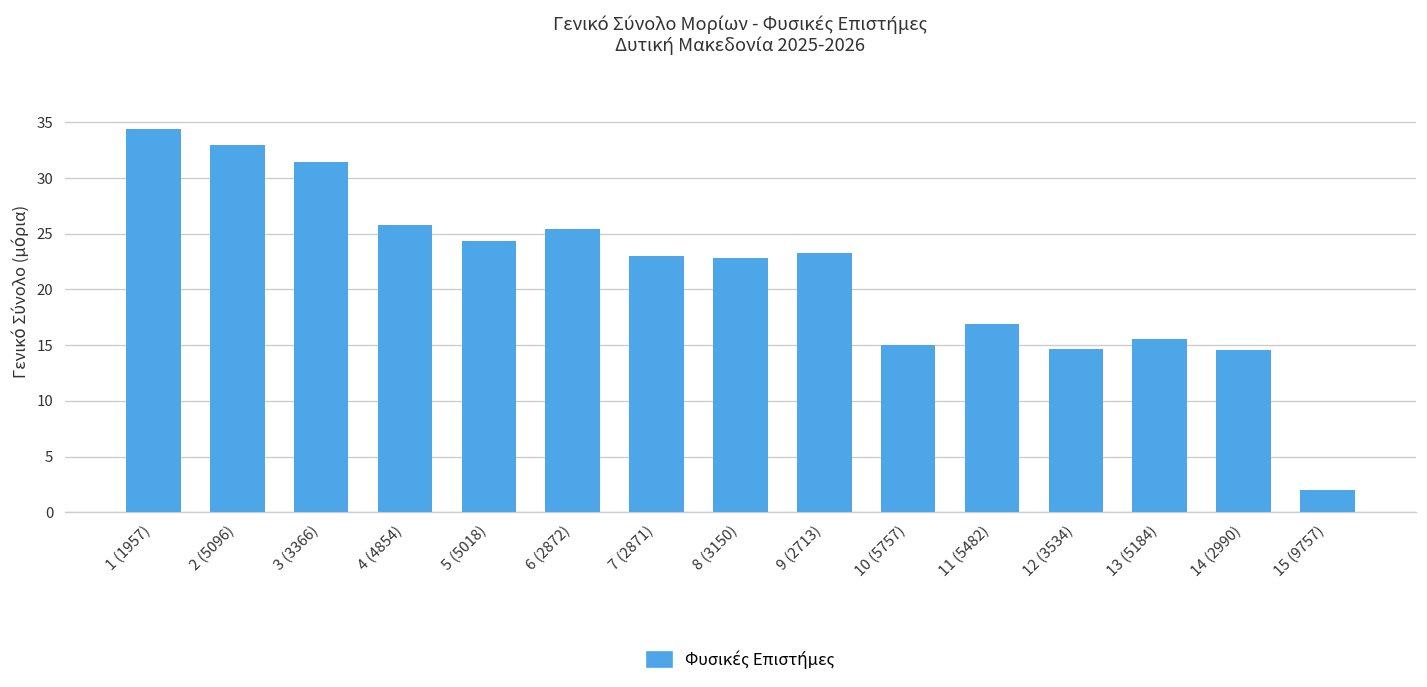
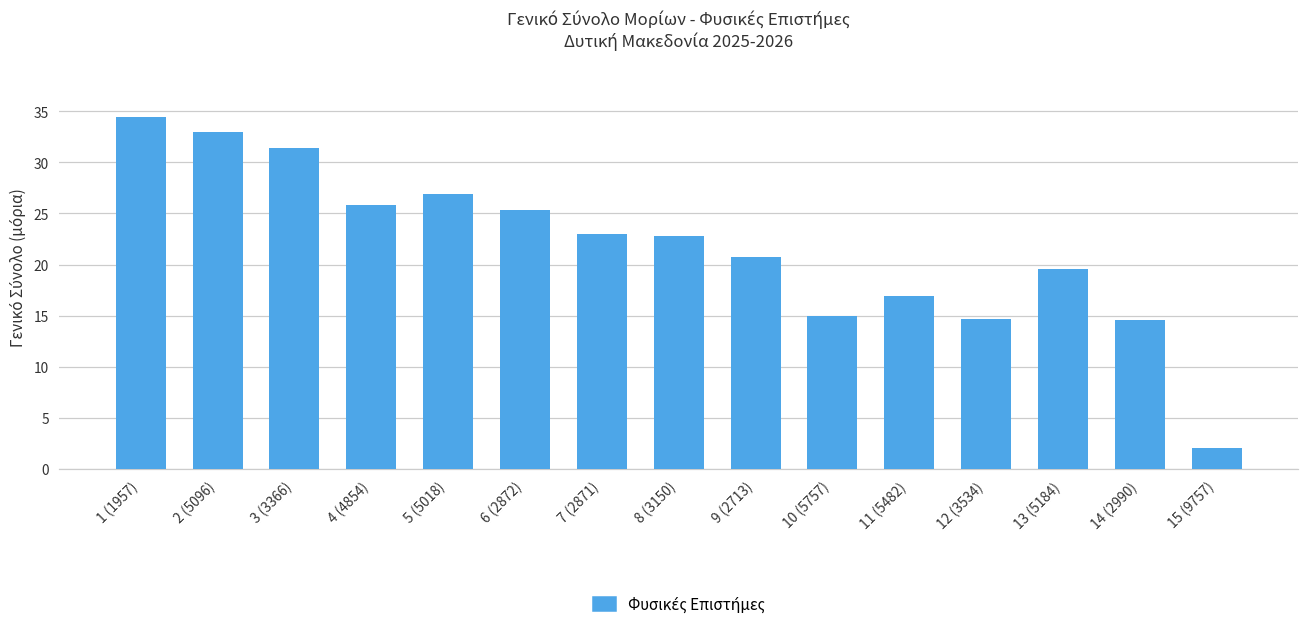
  {
    "1 (1957)": 34,
    "2 (5096)": 33,
    "3 (3366)": 31,
    "4 (4854)": 26,
-   "5 (5018)": 24,
+   "5 (5018)": 27,
    "6 (2872)": 25,
    "7 (2871)": 23,
    "8 (3150)": 23,
-   "9 (2713)": 23,
+   "9 (2713)": 21,
    "10 (5757)": 15,
    "11 (5482)": 17,
    "12 (3534)": 15,
-   "13 (5184)": 16,
+   "13 (5184)": 20,
    "14 (2990)": 15,
    "15 (9757)": 2
  }
